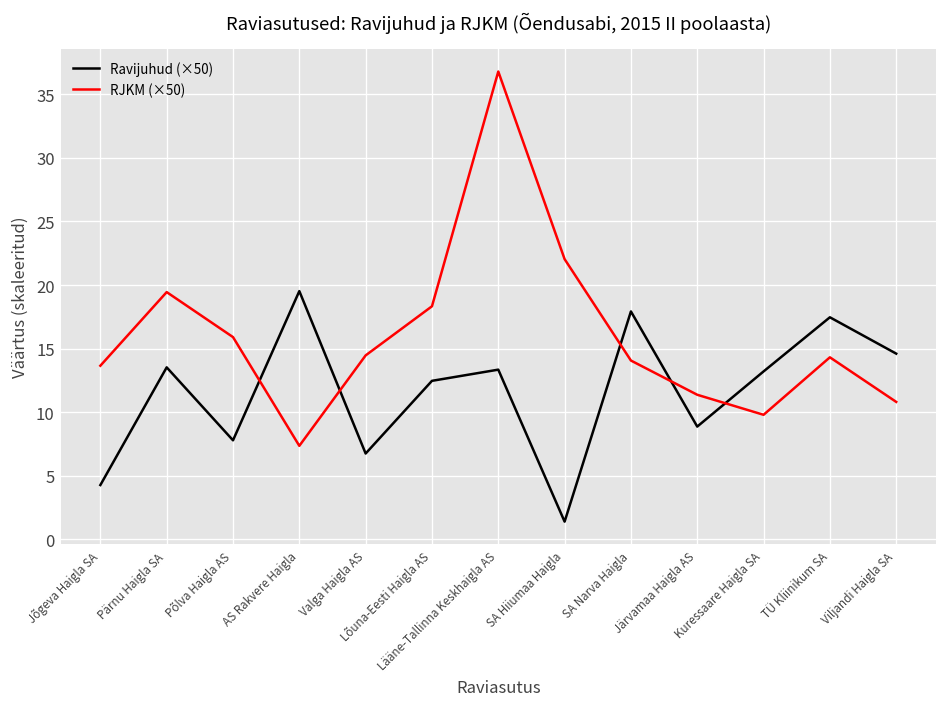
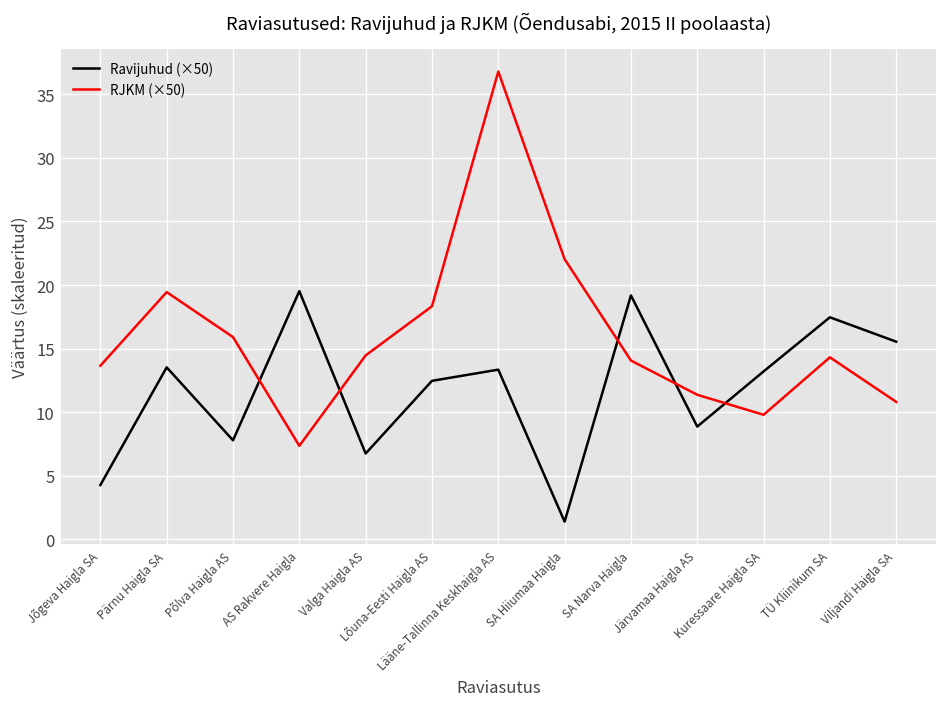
  {
    "Ravijuhud (×50)": {
      "Jõgeva Haigla SA": 4.3,
      "Pärnu Haigla SA": 13.5,
      "Põlva Haigla AS": 7.8,
      "AS Rakvere Haigla": 19.5,
      "Valga Haigla AS": 6.7,
      "Lõuna-Eesti Haigla AS": 12.5,
      "Lääne-Tallinna Keskhaigla AS": 13.3,
      "SA Hiiumaa Haigla": 1.4,
-     "SA Narva Haigla": 17.9,
+     "SA Narva Haigla": 19.2,
      "Järvamaa Haigla AS": 8.9,
      "Kuressaare Haigla SA": 13.2,
      "TÜ Kliinikum SA": 17.5,
-     "Viljandi Haigla SA": 14.6
+     "Viljandi Haigla SA": 15.5
    },
    "RJKM (×50)": {
      "Jõgeva Haigla SA": 13.6,
      "Pärnu Haigla SA": 19.4,
      "Põlva Haigla AS": 15.9,
      "AS Rakvere Haigla": 7.3,
      "Valga Haigla AS": 14.5,
      "Lõuna-Eesti Haigla AS": 18.3,
      "Lääne-Tallinna Keskhaigla AS": 36.8,
      "SA Hiiumaa Haigla": 22.0,
      "SA Narva Haigla": 14.1,
      "Järvamaa Haigla AS": 11.4,
      "Kuressaare Haigla SA": 9.8,
      "TÜ Kliinikum SA": 14.3,
      "Viljandi Haigla SA": 10.8
    }
  }
